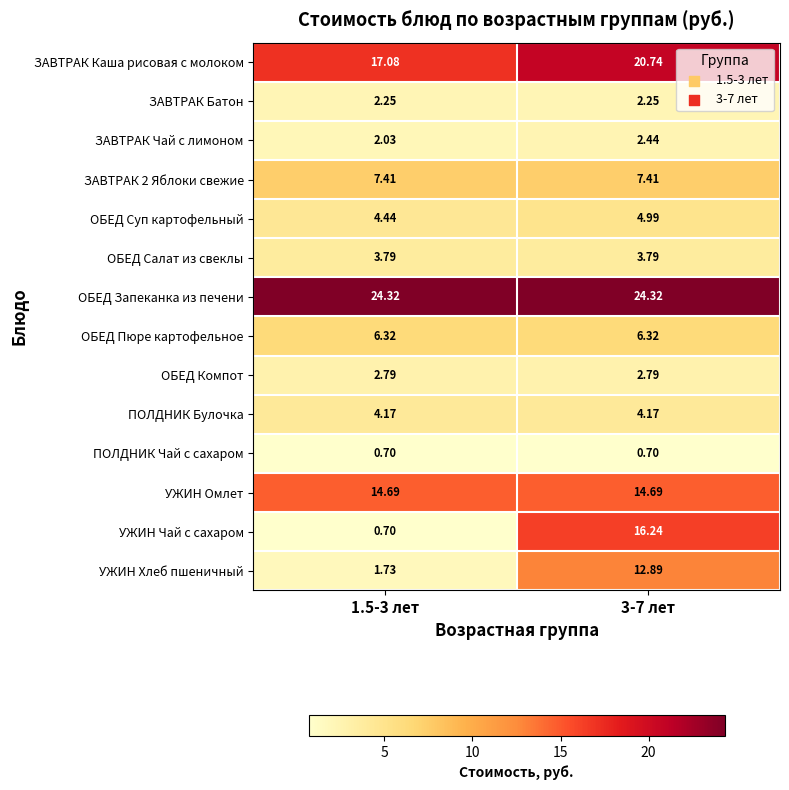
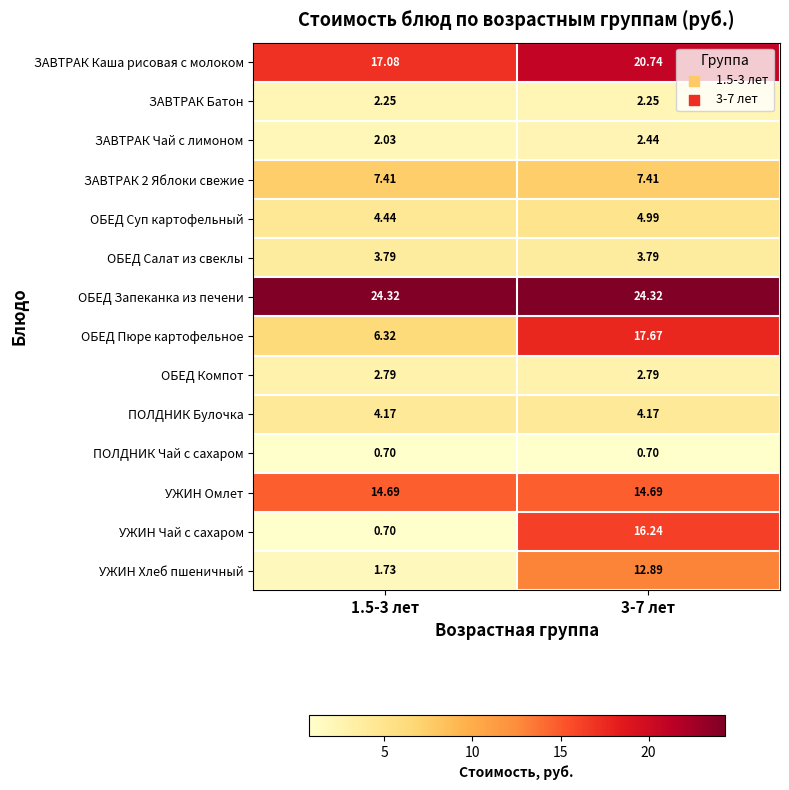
  {
    "ЗАВТРАК Каша рисовая с молоком": {
      "1.5-3 лет": 17.08,
      "3-7 лет": 20.74
    },
    "ЗАВТРАК Батон": {
      "1.5-3 лет": 2.25,
      "3-7 лет": 2.25
    },
    "ЗАВТРАК Чай с лимоном": {
      "1.5-3 лет": 2.03,
      "3-7 лет": 2.44
    },
    "ЗАВТРАК 2 Яблоки свежие": {
      "1.5-3 лет": 7.41,
      "3-7 лет": 7.41
    },
    "ОБЕД Суп картофельный": {
      "1.5-3 лет": 4.44,
      "3-7 лет": 4.99
    },
    "ОБЕД Салат из свеклы": {
      "1.5-3 лет": 3.79,
      "3-7 лет": 3.79
    },
    "ОБЕД Запеканка из печени": {
      "1.5-3 лет": 24.32,
      "3-7 лет": 24.32
    },
    "ОБЕД Пюре картофельное": {
      "1.5-3 лет": 6.32,
-     "3-7 лет": 6.32
+     "3-7 лет": 17.67
    },
    "ОБЕД Компот": {
      "1.5-3 лет": 2.79,
      "3-7 лет": 2.79
    },
    "ПОЛДНИК Булочка": {
      "1.5-3 лет": 4.17,
      "3-7 лет": 4.17
    },
    "ПОЛДНИК Чай с сахаром": {
      "1.5-3 лет": 0.70,
      "3-7 лет": 0.70
    },
    "УЖИН Омлет": {
      "1.5-3 лет": 14.69,
      "3-7 лет": 14.69
    },
    "УЖИН Чай с сахаром": {
      "1.5-3 лет": 0.70,
      "3-7 лет": 16.24
    },
    "УЖИН Хлеб пшеничный": {
      "1.5-3 лет": 1.73,
      "3-7 лет": 12.89
    }
  }
